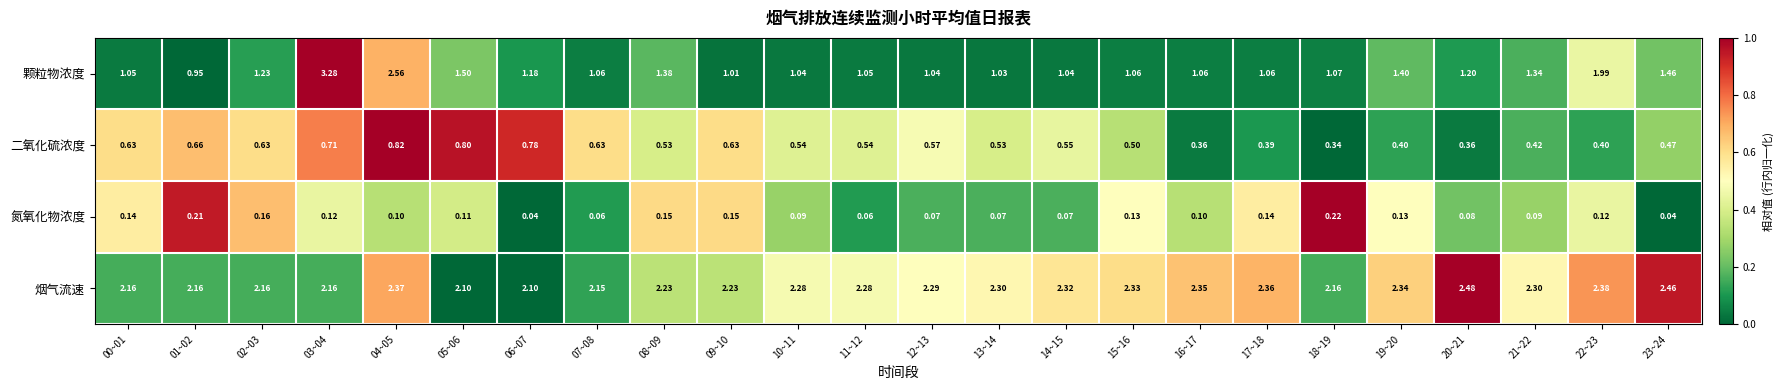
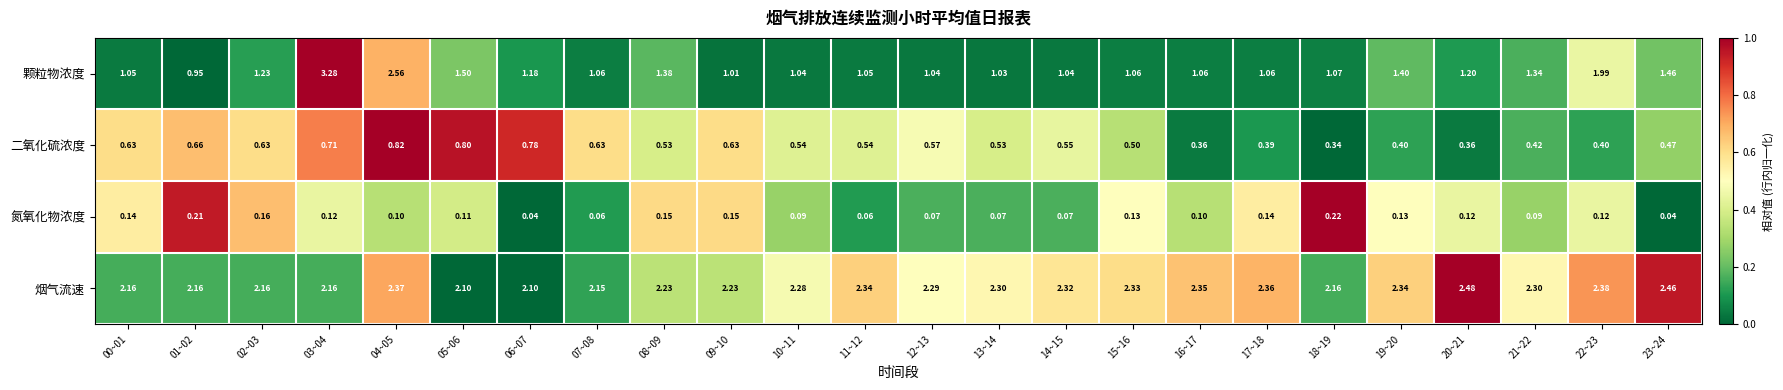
  {
    "颗粒物浓度": {
      "00~01": 1.05,
      "01~02": 0.95,
      "02~03": 1.23,
      "03~04": 3.28,
      "04~05": 2.56,
      "05~06": 1.50,
      "06~07": 1.18,
      "07~08": 1.06,
      "08~09": 1.38,
      "09~10": 1.01,
      "10~11": 1.04,
      "11~12": 1.05,
      "12~13": 1.04,
      "13~14": 1.03,
      "14~15": 1.04,
      "15~16": 1.06,
      "16~17": 1.06,
      "17~18": 1.06,
      "18~19": 1.07,
      "19~20": 1.40,
      "20~21": 1.20,
      "21~22": 1.34,
      "22~23": 1.99,
      "23~24": 1.46
    },
    "二氧化硫浓度": {
      "00~01": 0.63,
      "01~02": 0.66,
      "02~03": 0.63,
      "03~04": 0.71,
      "04~05": 0.82,
      "05~06": 0.80,
      "06~07": 0.78,
      "07~08": 0.63,
      "08~09": 0.53,
      "09~10": 0.63,
      "10~11": 0.54,
      "11~12": 0.54,
      "12~13": 0.57,
      "13~14": 0.53,
      "14~15": 0.55,
      "15~16": 0.50,
      "16~17": 0.36,
      "17~18": 0.39,
      "18~19": 0.34,
      "19~20": 0.40,
      "20~21": 0.36,
      "21~22": 0.42,
      "22~23": 0.40,
      "23~24": 0.47
    },
    "氮氧化物浓度": {
      "00~01": 0.14,
      "01~02": 0.21,
      "02~03": 0.16,
      "03~04": 0.12,
      "04~05": 0.10,
      "05~06": 0.11,
      "06~07": 0.04,
      "07~08": 0.06,
      "08~09": 0.15,
      "09~10": 0.15,
      "10~11": 0.09,
      "11~12": 0.06,
      "12~13": 0.07,
      "13~14": 0.07,
      "14~15": 0.07,
      "15~16": 0.13,
      "16~17": 0.10,
      "17~18": 0.14,
      "18~19": 0.22,
      "19~20": 0.13,
-     "20~21": 0.08,
+     "20~21": 0.12,
      "21~22": 0.09,
      "22~23": 0.12,
      "23~24": 0.04
    },
    "烟气流速": {
      "00~01": 2.16,
      "01~02": 2.16,
      "02~03": 2.16,
      "03~04": 2.16,
      "04~05": 2.37,
      "05~06": 2.10,
      "06~07": 2.10,
      "07~08": 2.15,
      "08~09": 2.23,
      "09~10": 2.23,
      "10~11": 2.28,
-     "11~12": 2.28,
+     "11~12": 2.34,
      "12~13": 2.29,
      "13~14": 2.30,
      "14~15": 2.32,
      "15~16": 2.33,
      "16~17": 2.35,
      "17~18": 2.36,
      "18~19": 2.16,
      "19~20": 2.34,
      "20~21": 2.48,
      "21~22": 2.30,
      "22~23": 2.38,
      "23~24": 2.46
    }
  }
